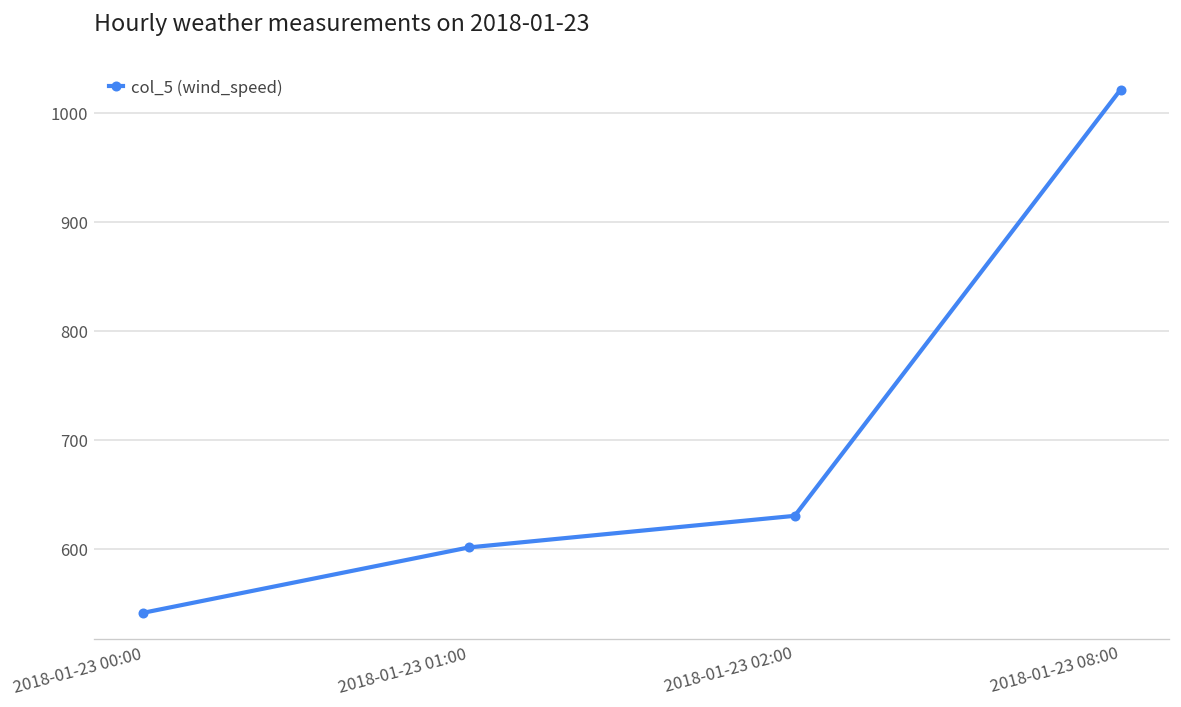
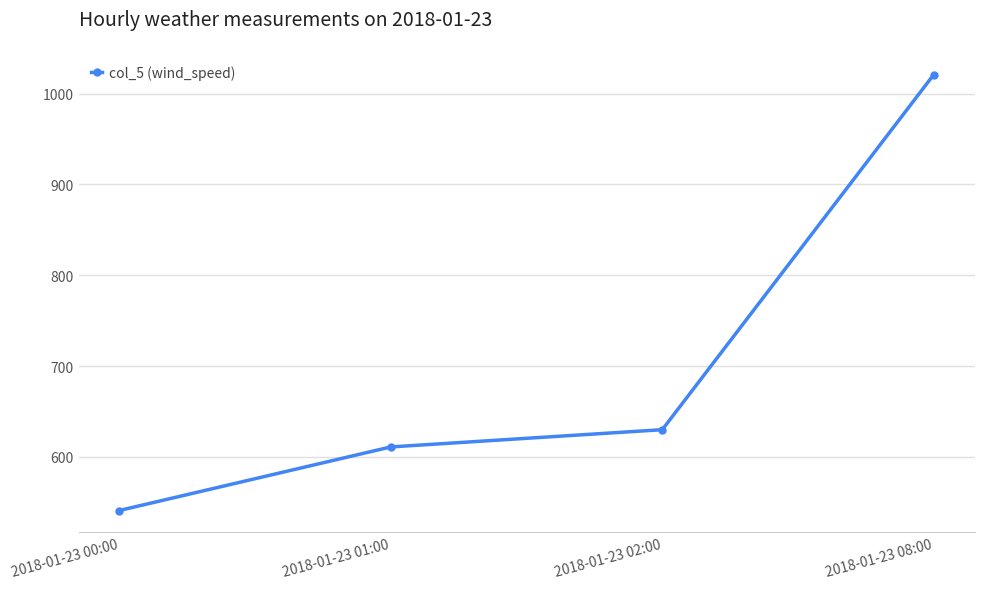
  {
    "2018-01-23 00:00": 540,
-   "2018-01-23 01:00": 600,
+   "2018-01-23 01:00": 610,
    "2018-01-23 02:00": 630,
    "2018-01-23 08:00": 1020
  }
